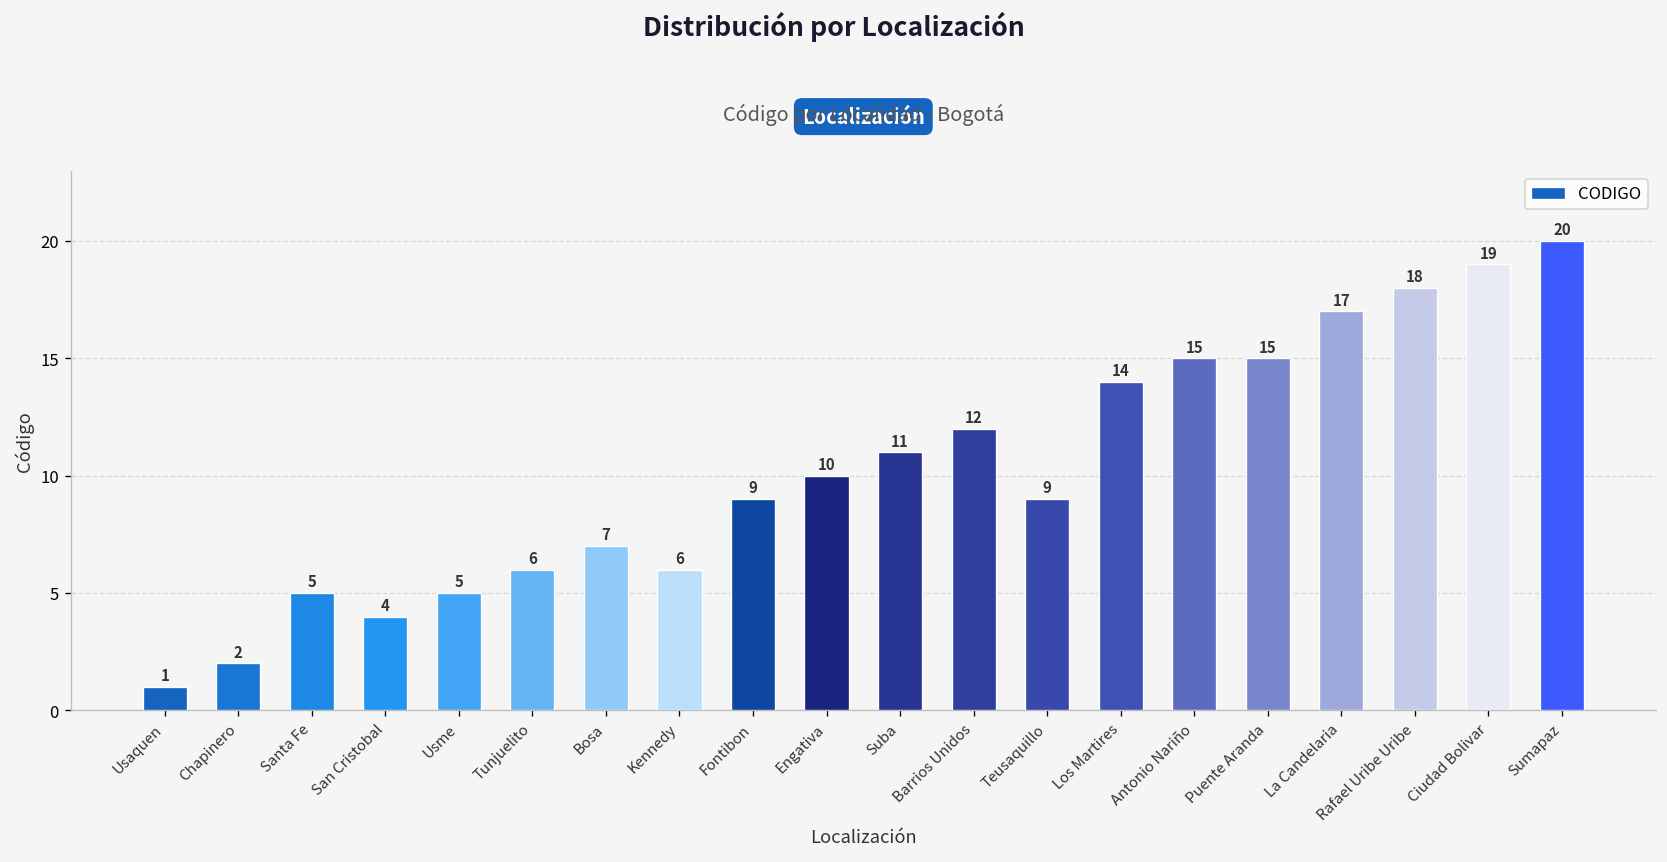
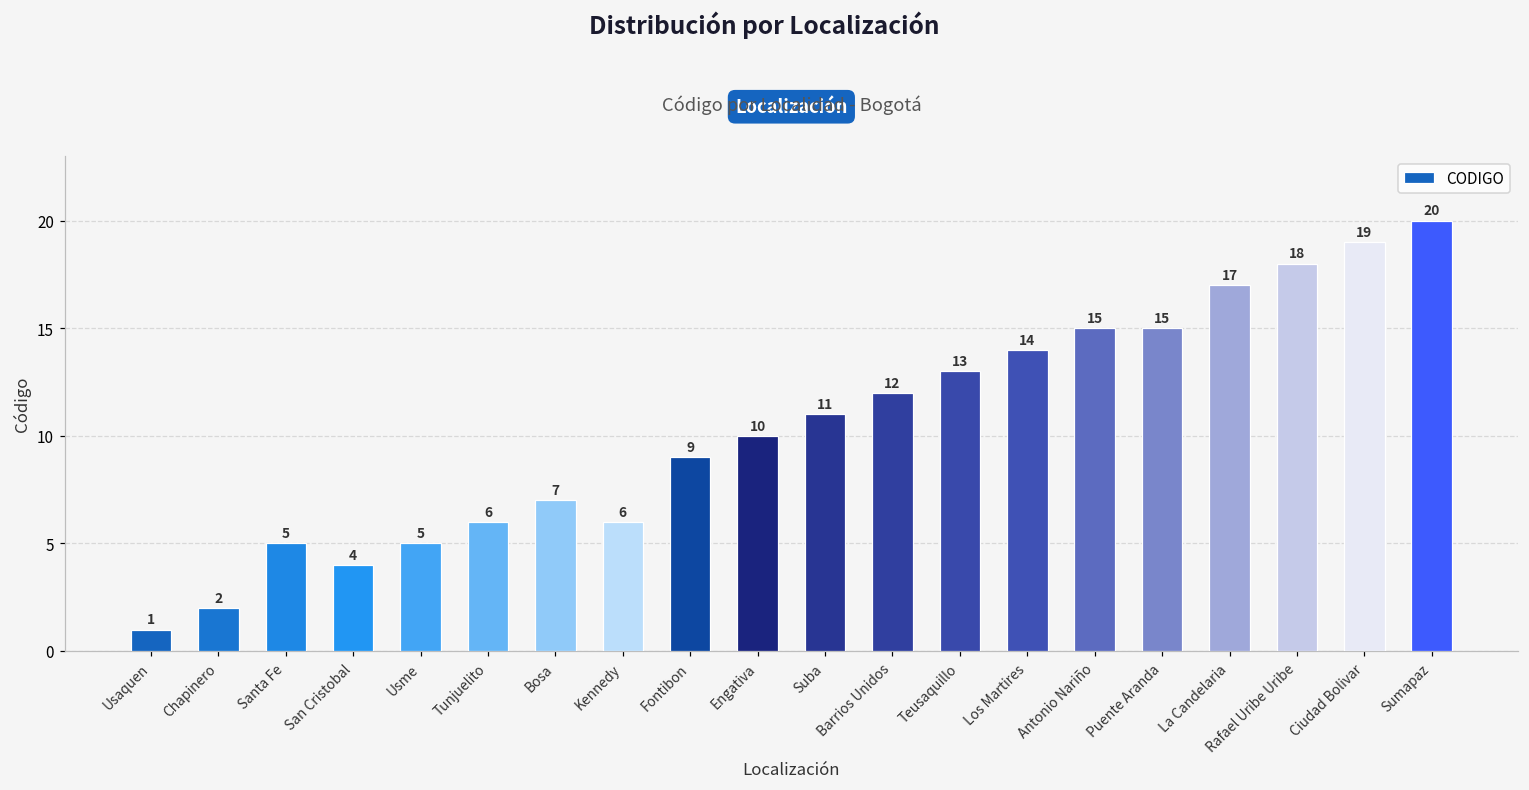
  {
    "Usaquen": 1,
    "Chapinero": 2,
    "Santa Fe": 5,
    "San Cristobal": 4,
    "Usme": 5,
    "Tunjuelito": 6,
    "Bosa": 7,
    "Kennedy": 6,
    "Fontibon": 9,
    "Engativa": 10,
    "Suba": 11,
    "Barrios Unidos": 12,
-   "Teusaquillo": 9,
+   "Teusaquillo": 13,
    "Los Martires": 14,
    "Antonio Nariño": 15,
    "Puente Aranda": 15,
    "La Candelaria": 17,
    "Rafael Uribe Uribe": 18,
    "Ciudad Bolivar": 19,
    "Sumapaz": 20
  }
